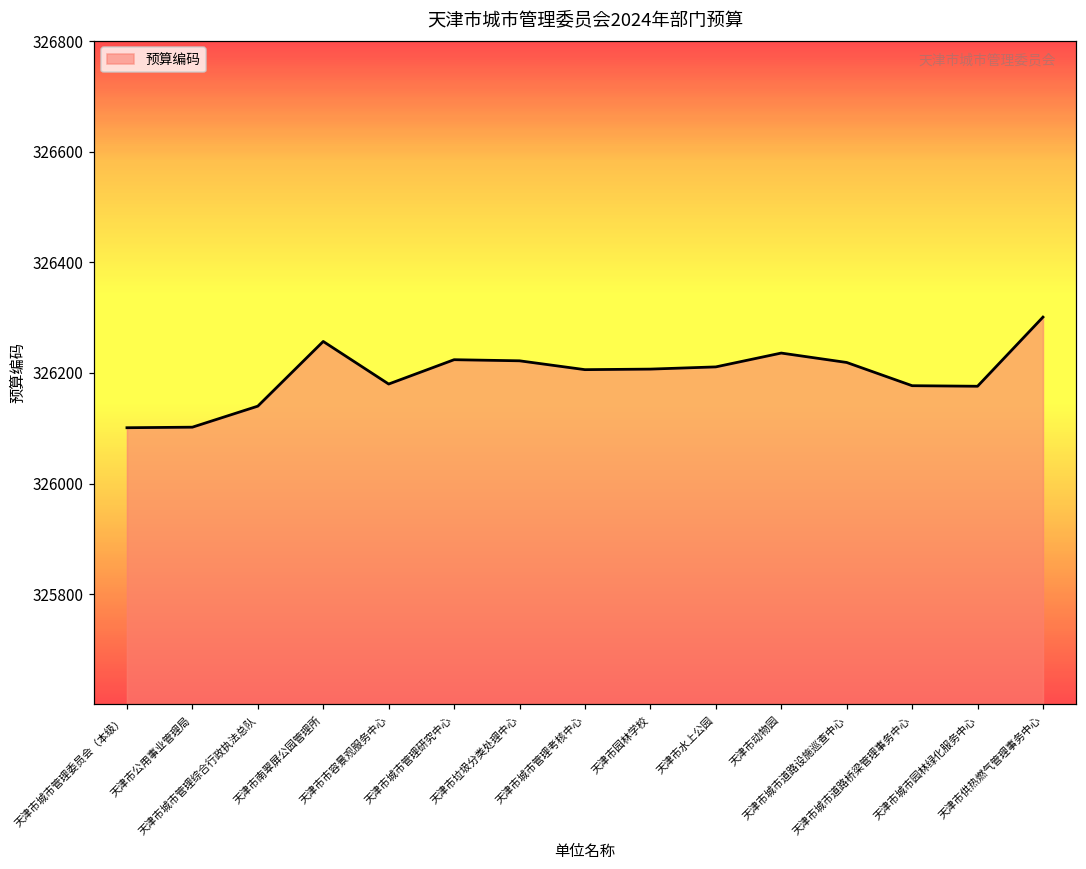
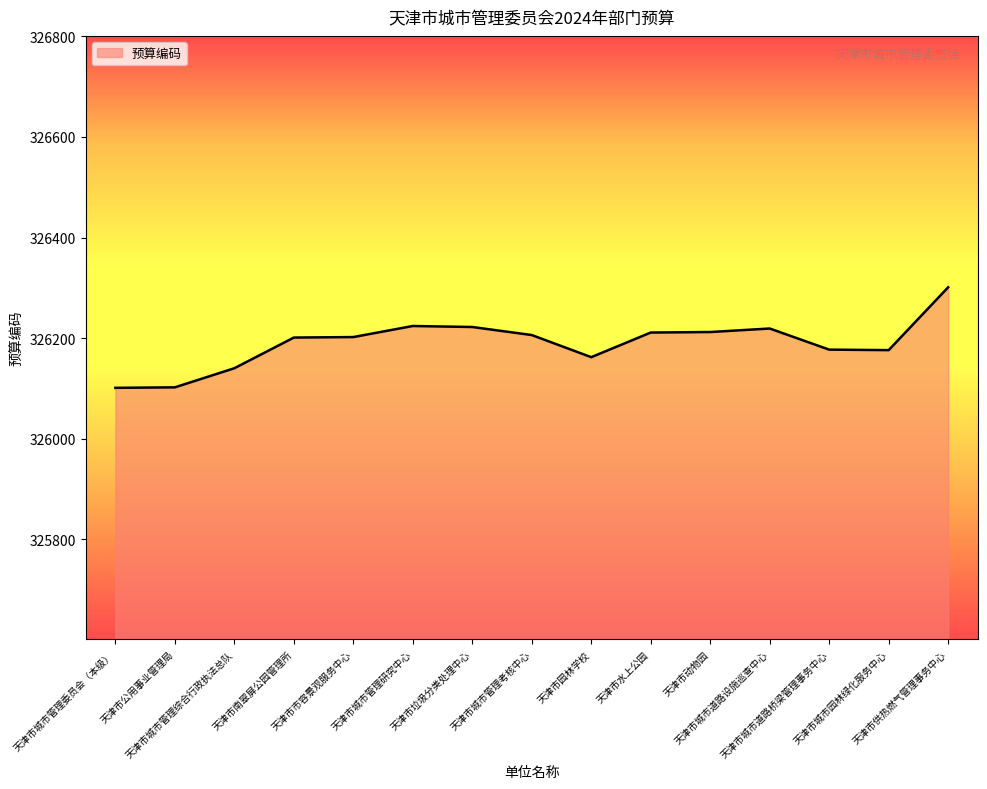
  {
    "天津市城市管理委员会（本级）": 326100,
    "天津市公用事业管理局": 326100,
    "天津市城市管理综合行政执法总队": 326140,
-   "天津市南翠屏公园管理所": 326260,
-   "天津市市容景观服务中心": 326180,
+   "天津市南翠屏公园管理所": 326200,
+   "天津市市容景观服务中心": 326200,
    "天津市城市管理研究中心": 326220,
    "天津市垃圾分类处理中心": 326220,
    "天津市城市管理考核中心": 326210,
-   "天津市园林学校": 326210,
+   "天津市园林学校": 326160,
    "天津市水上公园": 326210,
-   "天津市动物园": 326240,
+   "天津市动物园": 326210,
    "天津市城市道路设施巡查中心": 326220,
    "天津市城市道路桥梁管理事务中心": 326180,
    "天津市城市园林绿化服务中心": 326180,
    "天津市供热燃气管理事务中心": 326300
  }
